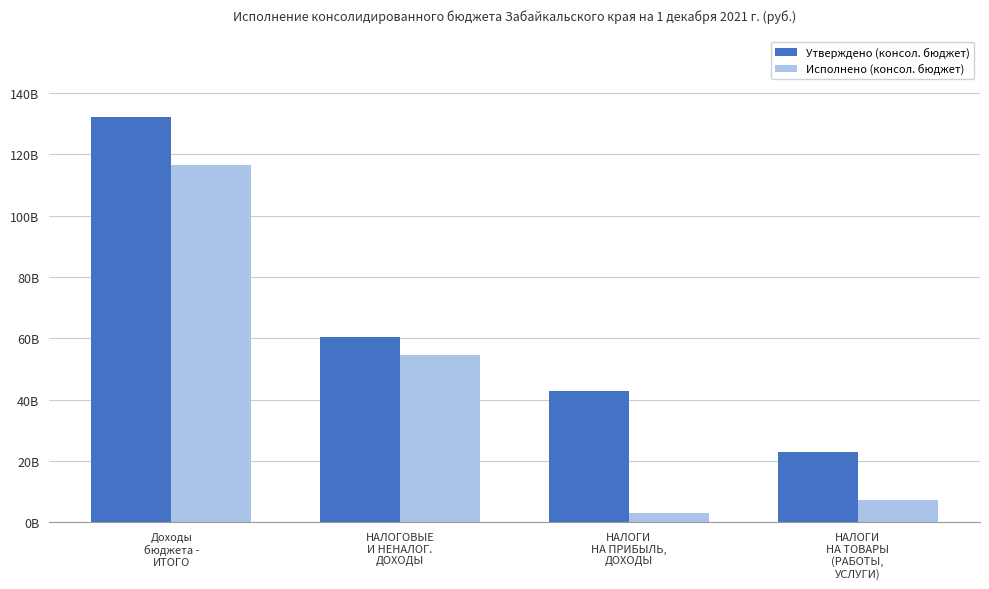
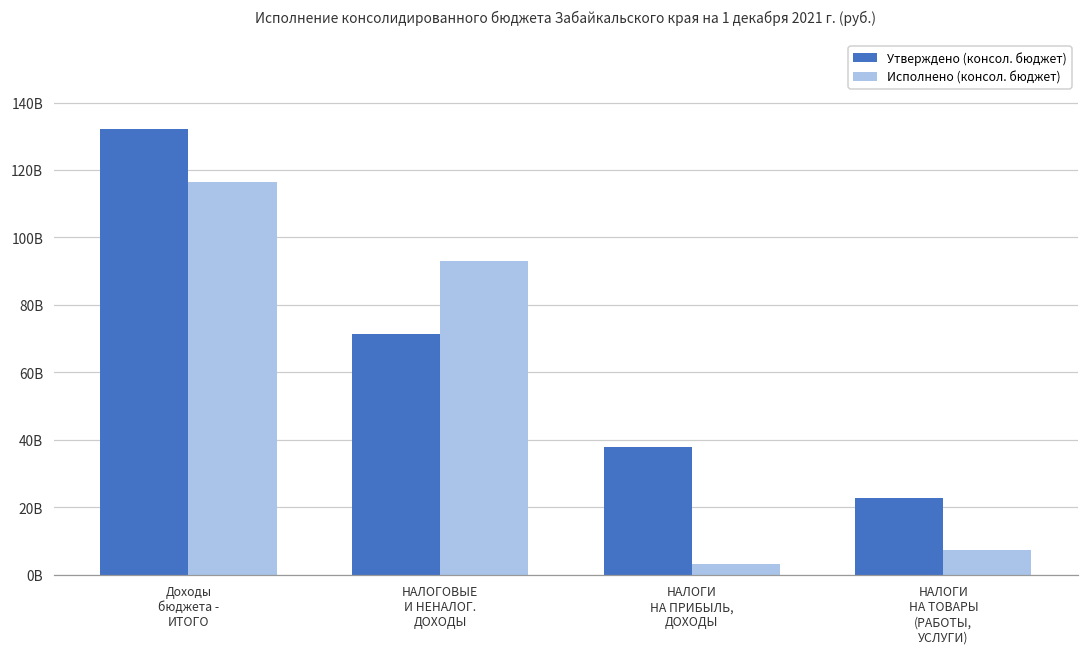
  {
    "Утверждено (консол. бюджет)": {
      "Доходы бюджета - ИТОГО": 132000000000,
-     "НАЛОГОВЫЕ И НЕНАЛОГ. ДОХОДЫ": 61000000000,
-     "НАЛОГИ НА ПРИБЫЛЬ, ДОХОДЫ": 43000000000,
+     "НАЛОГОВЫЕ И НЕНАЛОГ. ДОХОДЫ": 71000000000,
+     "НАЛОГИ НА ПРИБЫЛЬ, ДОХОДЫ": 38000000000,
      "НАЛОГИ НА ТОВАРЫ (РАБОТЫ, УСЛУГИ)": 23000000000
    },
    "Исполнено (консол. бюджет)": {
      "Доходы бюджета - ИТОГО": 117000000000,
-     "НАЛОГОВЫЕ И НЕНАЛОГ. ДОХОДЫ": 54000000000,
+     "НАЛОГОВЫЕ И НЕНАЛОГ. ДОХОДЫ": 93000000000,
      "НАЛОГИ НА ПРИБЫЛЬ, ДОХОДЫ": 3000000000,
      "НАЛОГИ НА ТОВАРЫ (РАБОТЫ, УСЛУГИ)": 7000000000
    }
  }
